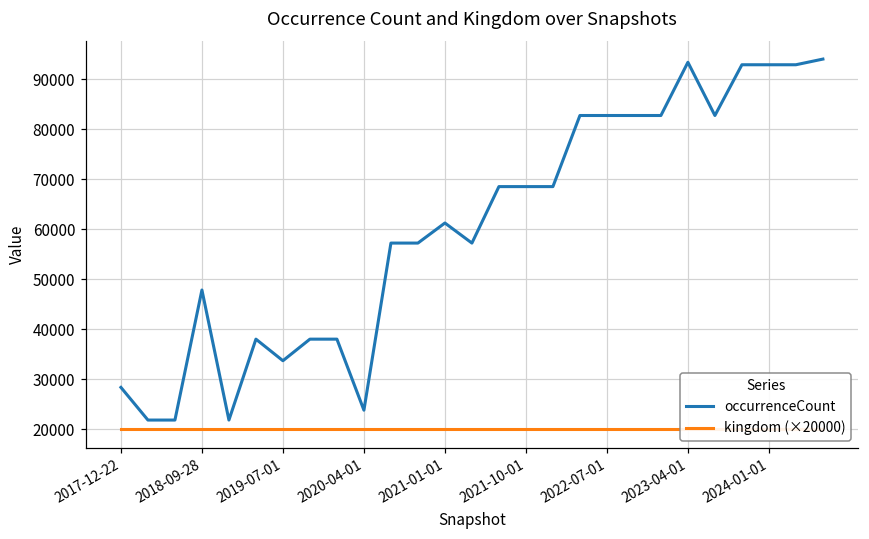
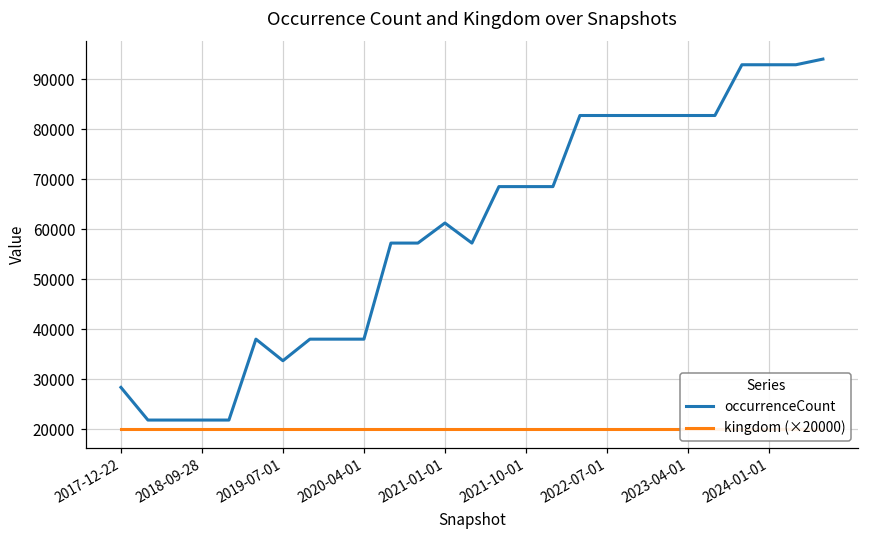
  {
    "occurrenceCount": {
      "2017-12-22": 28000,
-     "2018-09-28": 48000,
+     "2018-09-28": 22000,
      "2019-07-01": 34000,
-     "2020-04-01": 24000,
+     "2020-04-01": 38000,
      "2021-01-01": 61000,
      "2021-10-01": 69000,
      "2022-07-01": 83000,
-     "2023-04-01": 93000,
+     "2023-04-01": 83000,
      "2024-01-01": 93000
    },
    "kingdom (×20000)": {
      "2017-12-22": 20000,
      "2018-09-28": 20000,
      "2019-07-01": 20000,
      "2020-04-01": 20000,
      "2021-01-01": 20000,
      "2021-10-01": 20000,
      "2022-07-01": 20000
    }
  }
